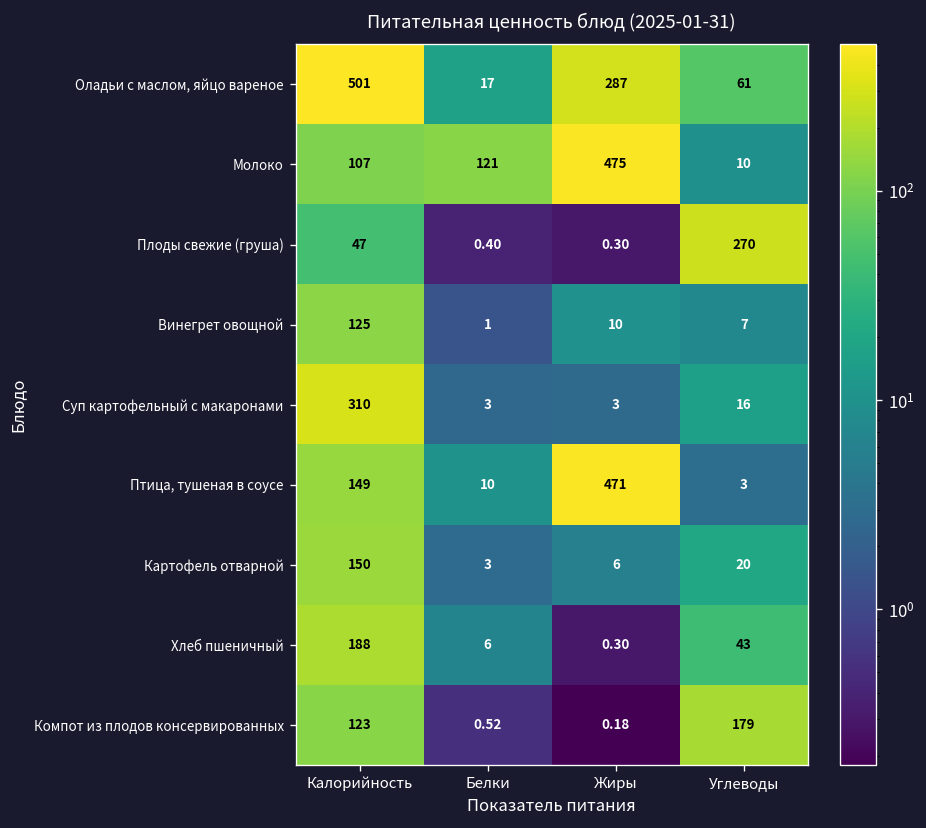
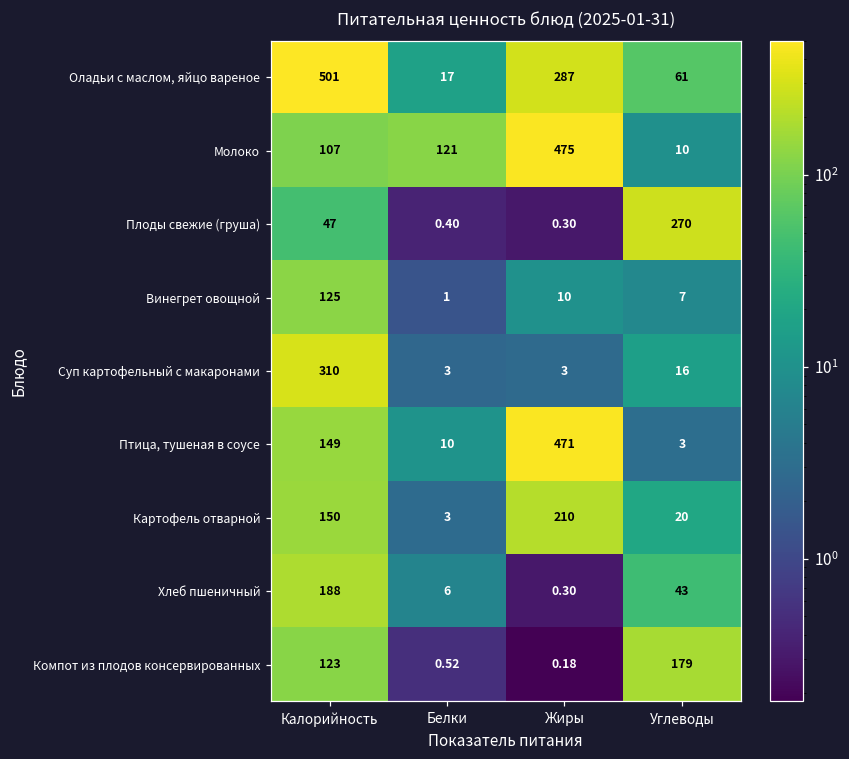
  {
    "Оладьи с маслом, яйцо вареное": {
      "Калорийность": 501,
      "Белки": 17,
      "Жиры": 287,
      "Углеводы": 61
    },
    "Молоко": {
      "Калорийность": 107,
      "Белки": 121,
      "Жиры": 475,
      "Углеводы": 10
    },
    "Плоды свежие (груша)": {
      "Калорийность": 47,
      "Белки": 0.40,
      "Жиры": 0.30,
      "Углеводы": 270
    },
    "Винегрет овощной": {
      "Калорийность": 125,
      "Белки": 1,
      "Жиры": 10,
      "Углеводы": 7
    },
    "Суп картофельный с макаронами": {
      "Калорийность": 310,
      "Белки": 3,
      "Жиры": 3,
      "Углеводы": 16
    },
    "Птица, тушеная в соусе": {
      "Калорийность": 149,
      "Белки": 10,
      "Жиры": 471,
      "Углеводы": 3
    },
    "Картофель отварной": {
      "Калорийность": 150,
      "Белки": 3,
-     "Жиры": 6,
+     "Жиры": 210,
      "Углеводы": 20
    },
    "Хлеб пшеничный": {
      "Калорийность": 188,
      "Белки": 6,
      "Жиры": 0.30,
      "Углеводы": 43
    },
    "Компот из плодов консервированных": {
      "Калорийность": 123,
      "Белки": 0.52,
      "Жиры": 0.18,
      "Углеводы": 179
    }
  }
